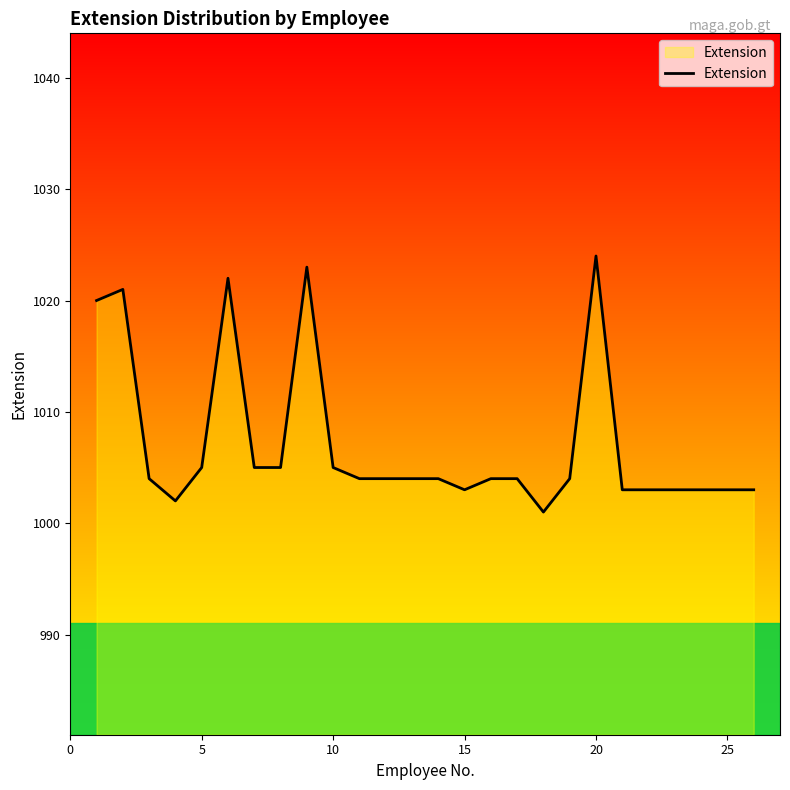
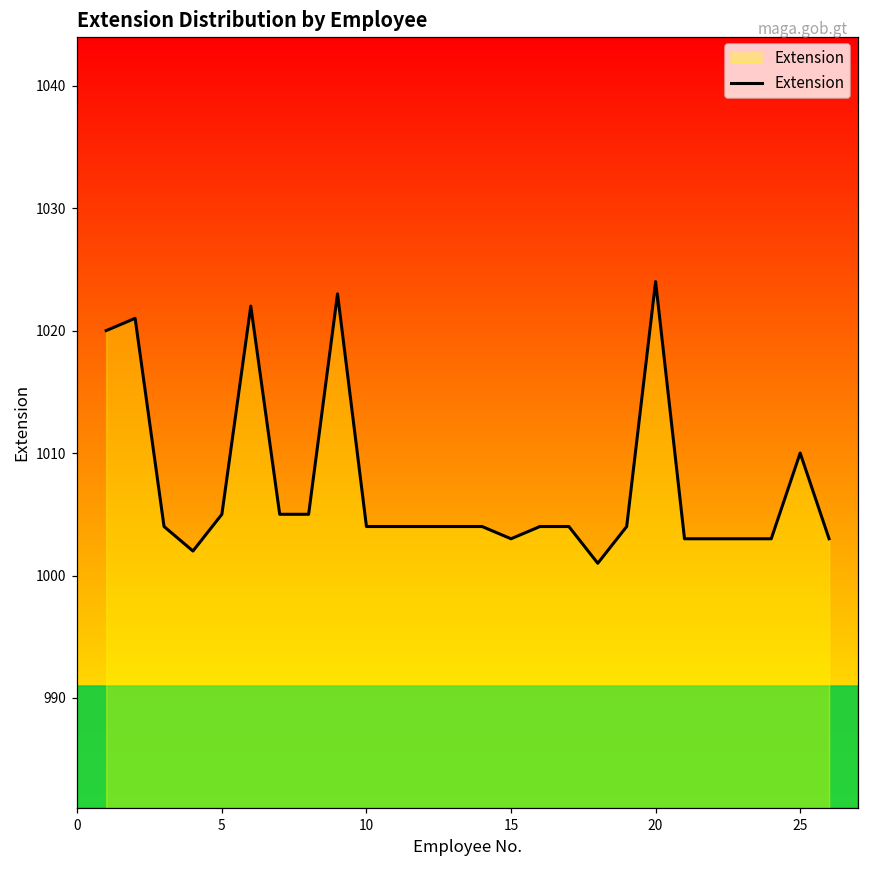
  {
    "5": 1005,
-   "10": 1005,
+   "10": 1004,
    "15": 1003,
    "20": 1024,
-   "25": 1003
+   "25": 1010
  }
